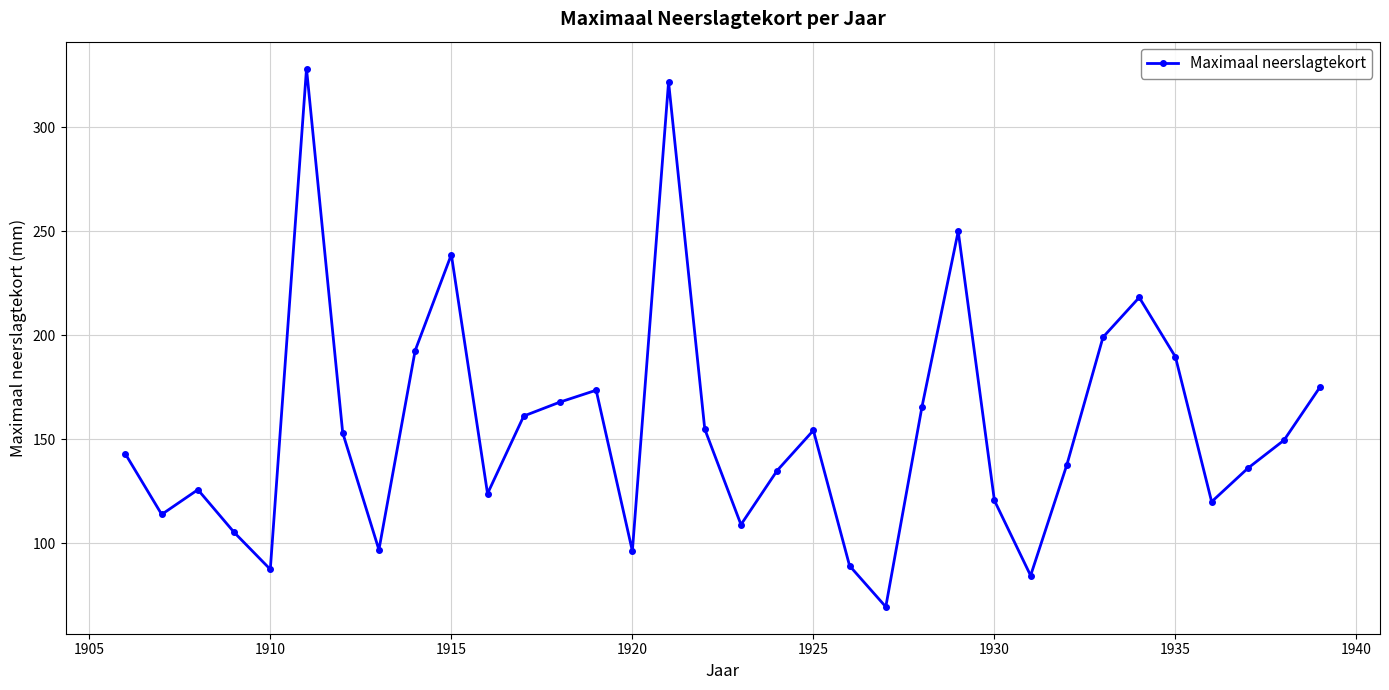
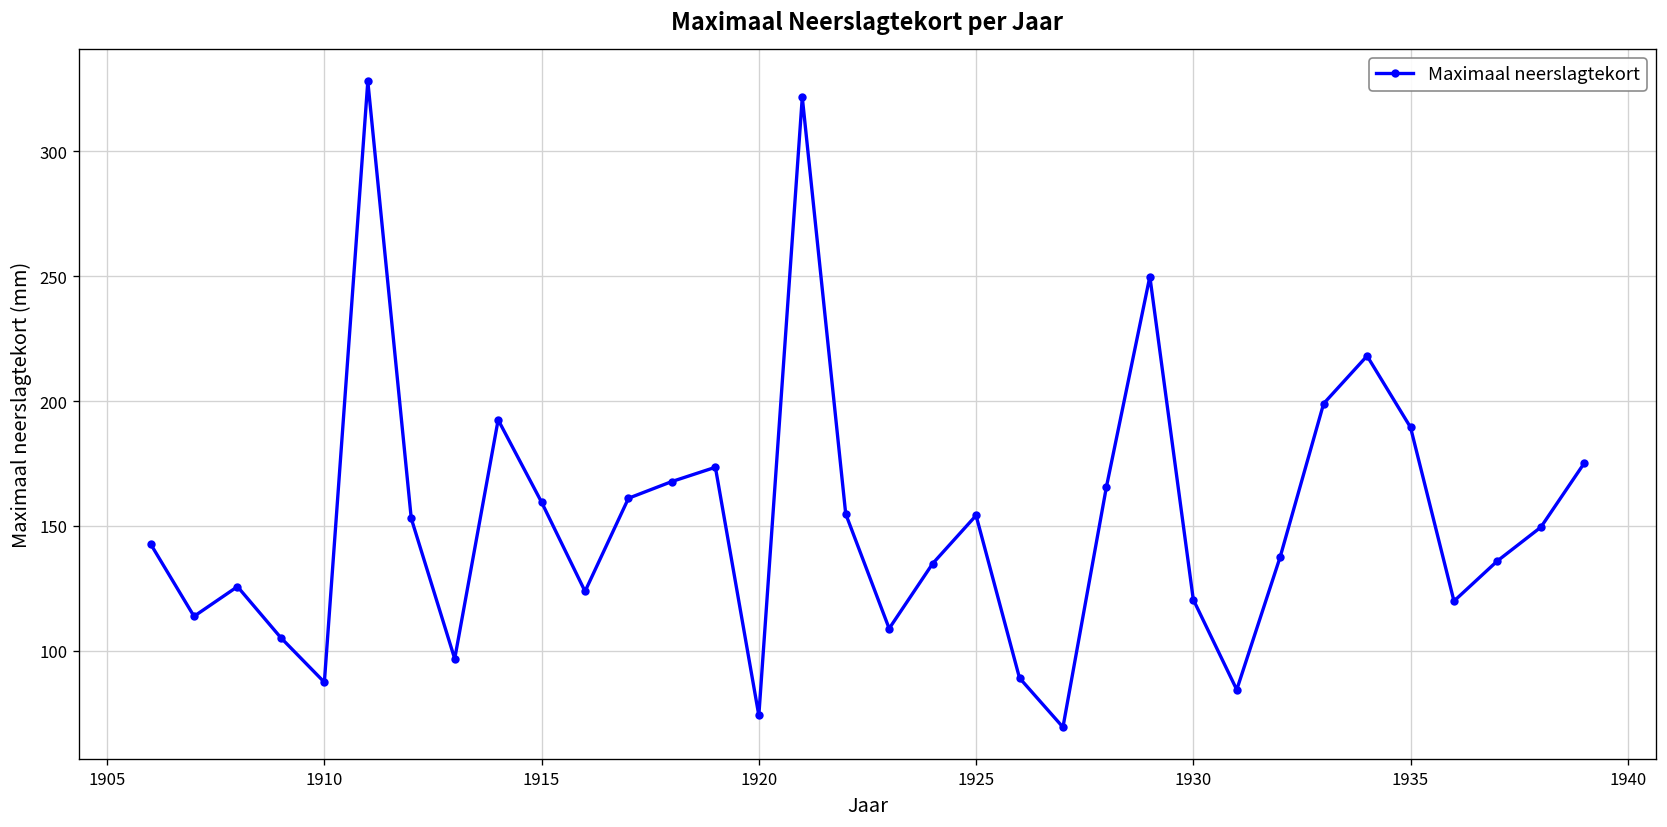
  {
    "1910": 87,
-   "1915": 239,
-   "1920": 96,
+   "1915": 160,
+   "1920": 74,
    "1925": 154,
    "1930": 121,
    "1935": 190
  }
